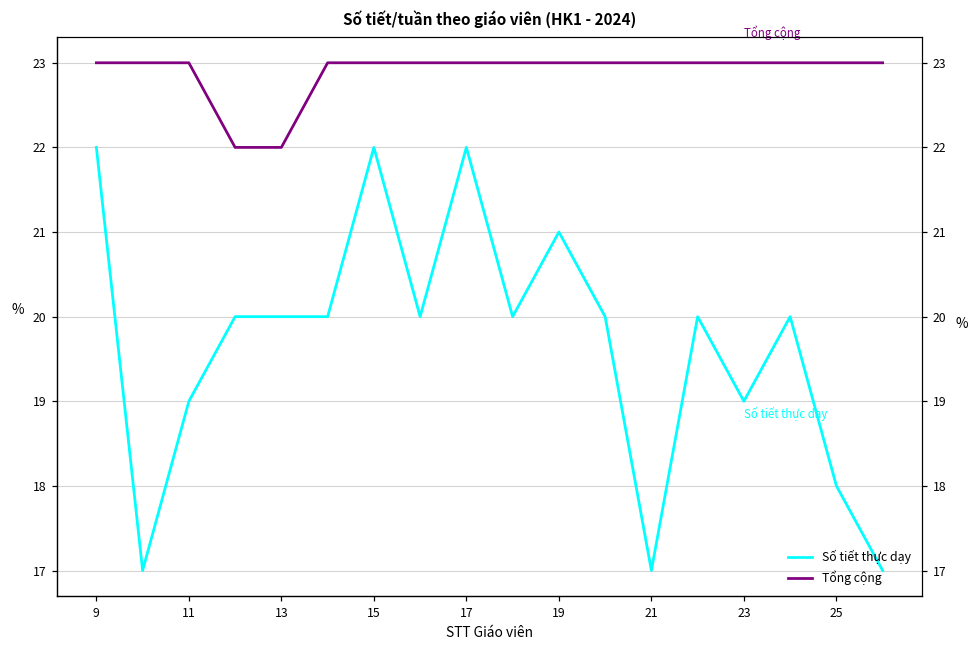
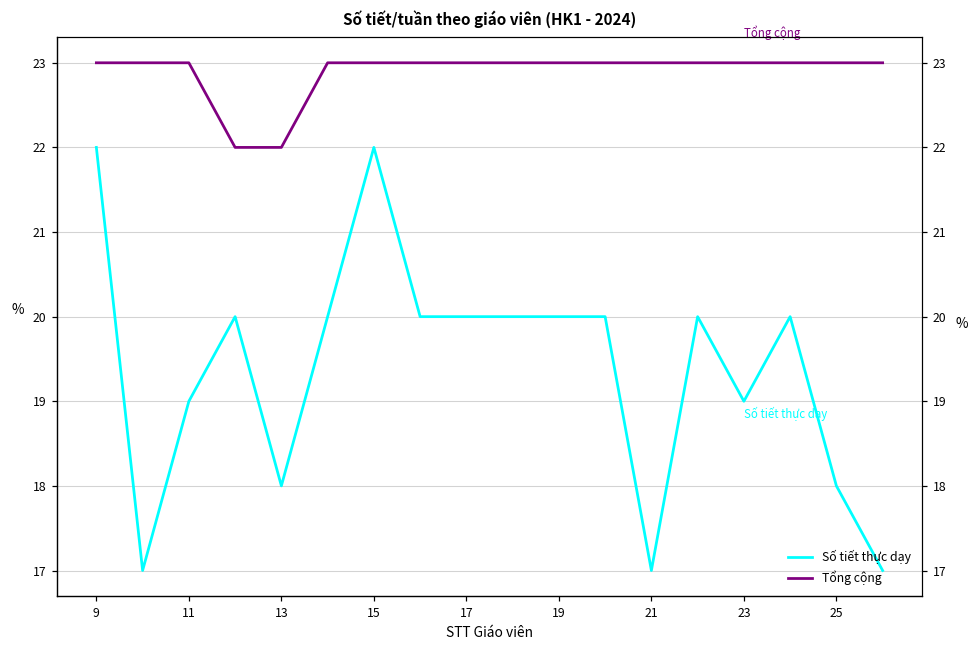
  {
    "Số tiết thực dạy": {
      "9": 22,
      "11": 19,
-     "13": 20,
+     "13": 18,
      "15": 22,
-     "17": 22,
-     "19": 21,
+     "17": 20,
+     "19": 20,
      "21": 17,
      "23": 19,
      "25": 18
    },
    "Tổng cộng": {
      "9": 23,
      "11": 23,
      "13": 22,
      "15": 23,
      "17": 23,
      "19": 23,
      "21": 23,
      "23": 23,
      "25": 23
    }
  }
